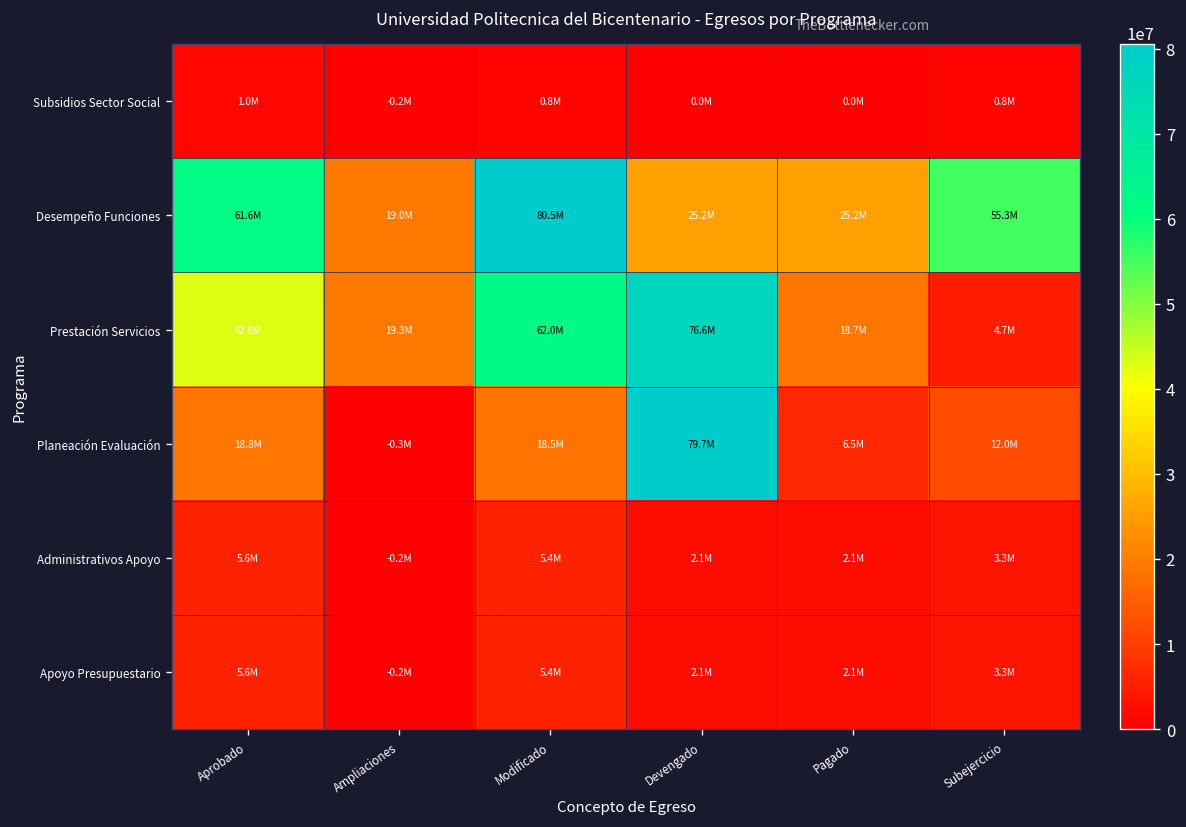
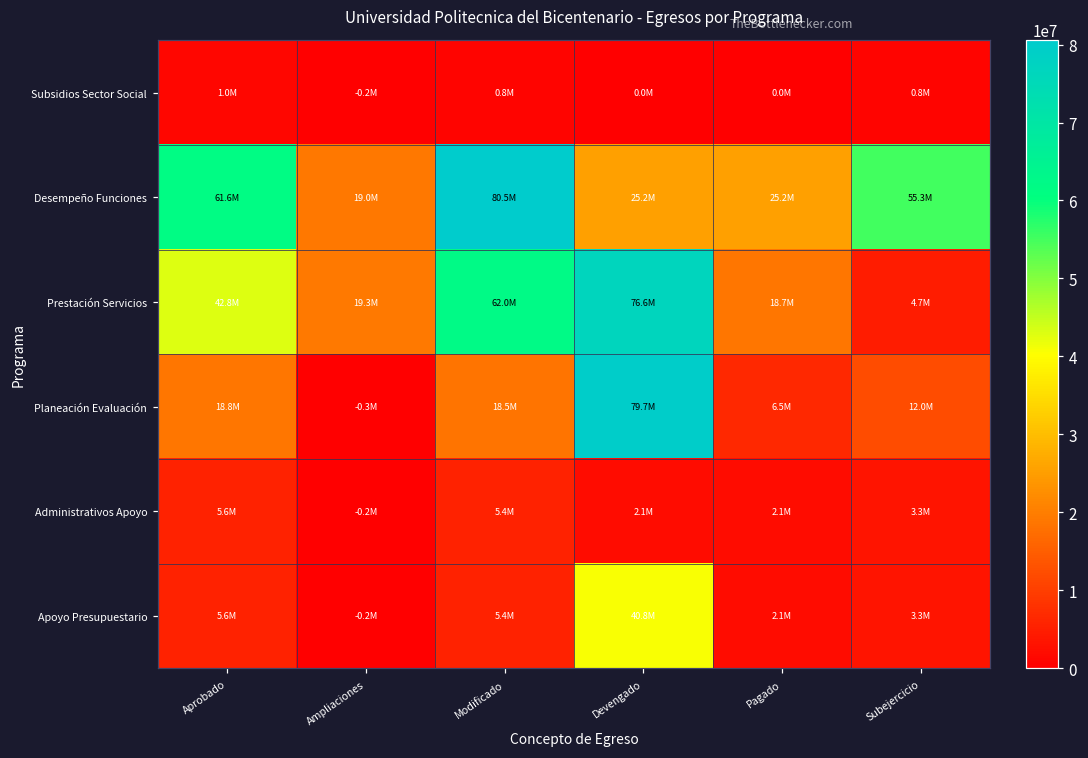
  {
    "Subsidios Sector Social": {
      "Aprobado": "1.0M",
      "Ampliaciones": "-0.2M",
      "Modificado": "0.8M",
      "Devengado": "0.0M",
      "Pagado": "0.0M",
      "Subejercicio": "0.8M"
    },
    "Desempeño Funciones": {
      "Aprobado": "61.6M",
      "Ampliaciones": "19.0M",
      "Modificado": "80.5M",
      "Devengado": "25.2M",
      "Pagado": "25.2M",
      "Subejercicio": "55.3M"
    },
    "Prestación Servicios": {
      "Aprobado": "42.8M",
      "Ampliaciones": "19.3M",
      "Modificado": "62.0M",
      "Devengado": "76.6M",
      "Pagado": "18.7M",
      "Subejercicio": "4.7M"
    },
    "Planeación Evaluación": {
      "Aprobado": "18.8M",
      "Ampliaciones": "-0.3M",
      "Modificado": "18.5M",
      "Devengado": "79.7M",
      "Pagado": "6.5M",
      "Subejercicio": "12.0M"
    },
    "Administrativos Apoyo": {
      "Aprobado": "5.6M",
      "Ampliaciones": "-0.2M",
      "Modificado": "5.4M",
      "Devengado": "2.1M",
      "Pagado": "2.1M",
      "Subejercicio": "3.3M"
    },
    "Apoyo Presupuestario": {
      "Aprobado": "5.6M",
      "Ampliaciones": "-0.2M",
      "Modificado": "5.4M",
-     "Devengado": "2.1M",
+     "Devengado": "40.8M",
      "Pagado": "2.1M",
      "Subejercicio": "3.3M"
    }
  }
